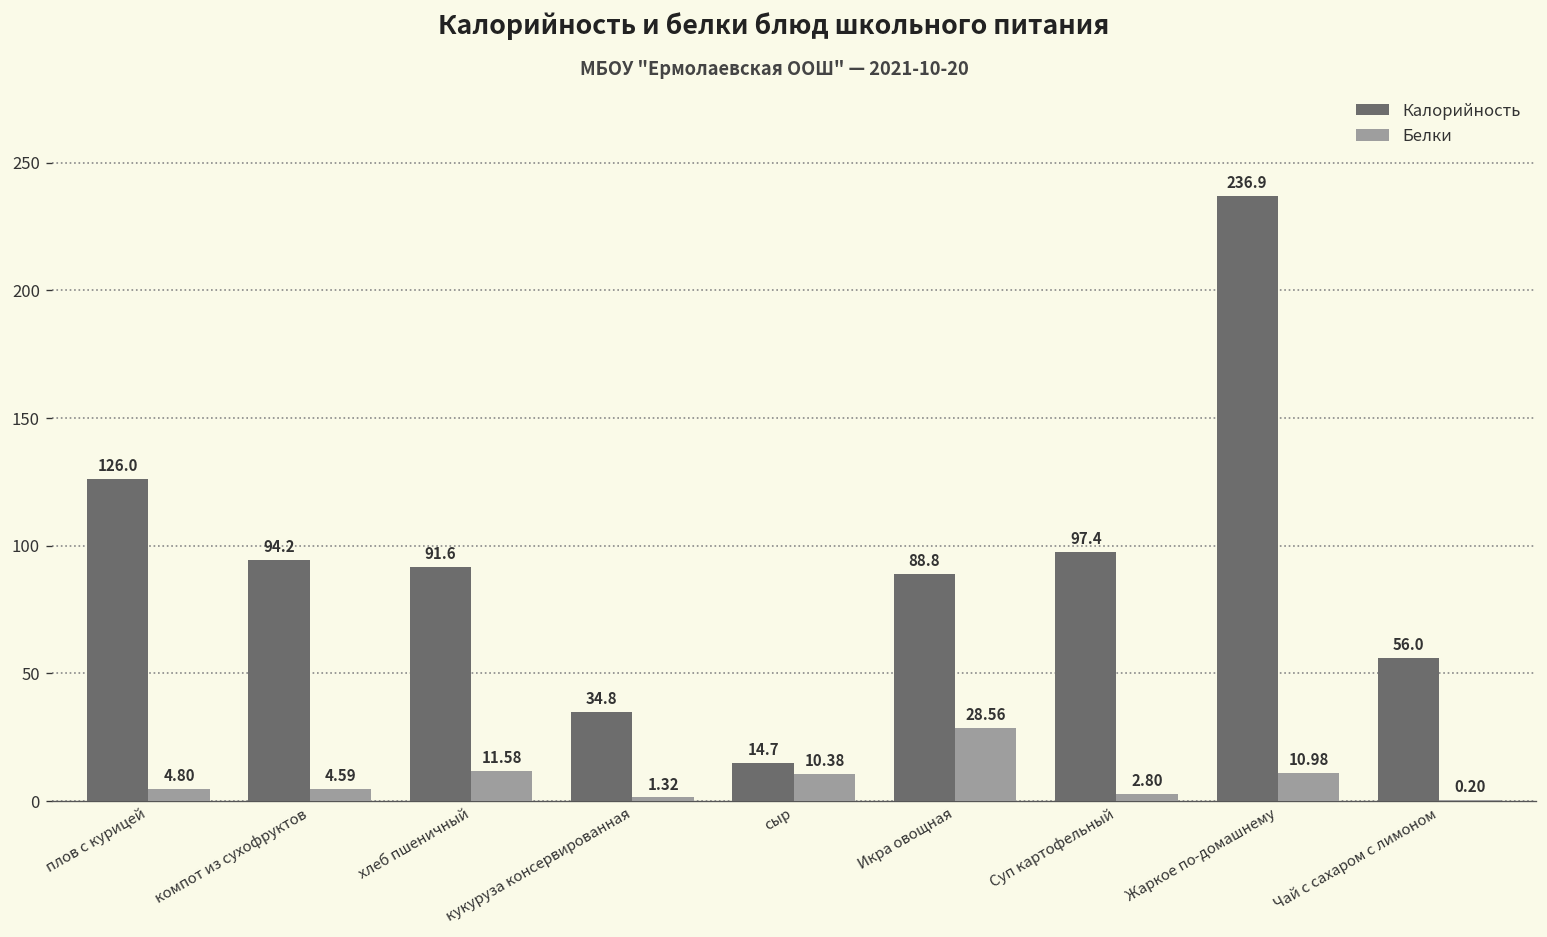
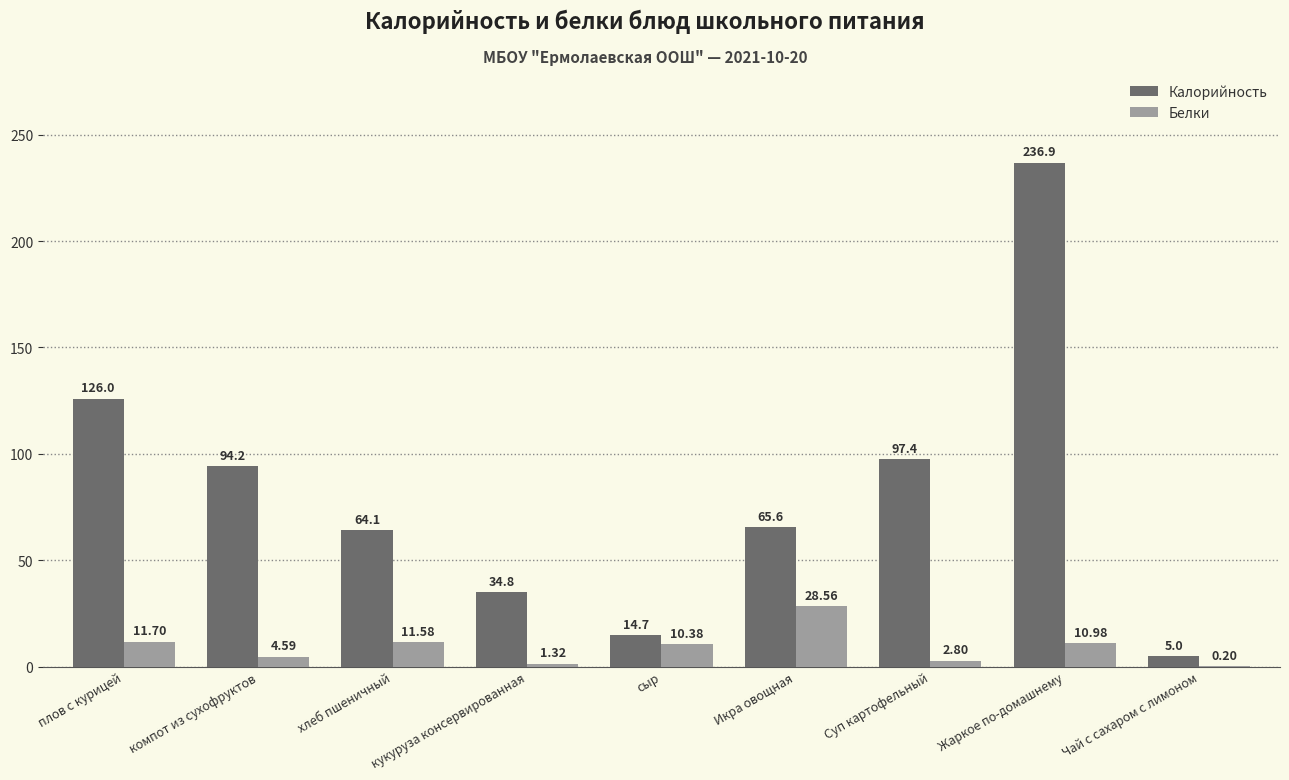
  {
    "Калорийность": {
      "плов с курицей": 126.0,
      "компот из сухофруктов": 94.2,
-     "хлеб пшеничный": 91.6,
+     "хлеб пшеничный": 64.1,
      "кукуруза консервированная": 34.8,
      "сыр": 14.7,
-     "Икра овощная": 88.8,
+     "Икра овощная": 65.6,
      "Суп картофельный": 97.4,
      "Жаркое по-домашнему": 236.9,
-     "Чай с сахаром с лимоном": 56.0
+     "Чай с сахаром с лимоном": 5.0
    },
    "Белки": {
-     "плов с курицей": 4.80,
+     "плов с курицей": 11.70,
      "компот из сухофруктов": 4.59,
      "хлеб пшеничный": 11.58,
      "кукуруза консервированная": 1.32,
      "сыр": 10.38,
      "Икра овощная": 28.56,
      "Суп картофельный": 2.80,
      "Жаркое по-домашнему": 10.98,
      "Чай с сахаром с лимоном": 0.20
    }
  }
